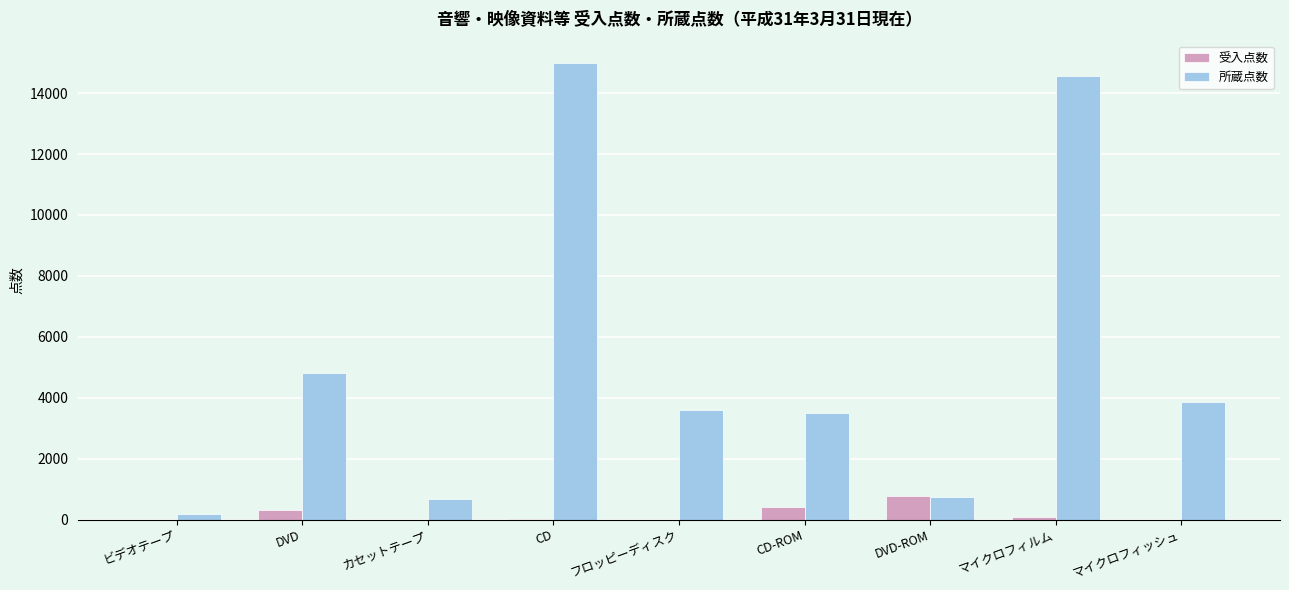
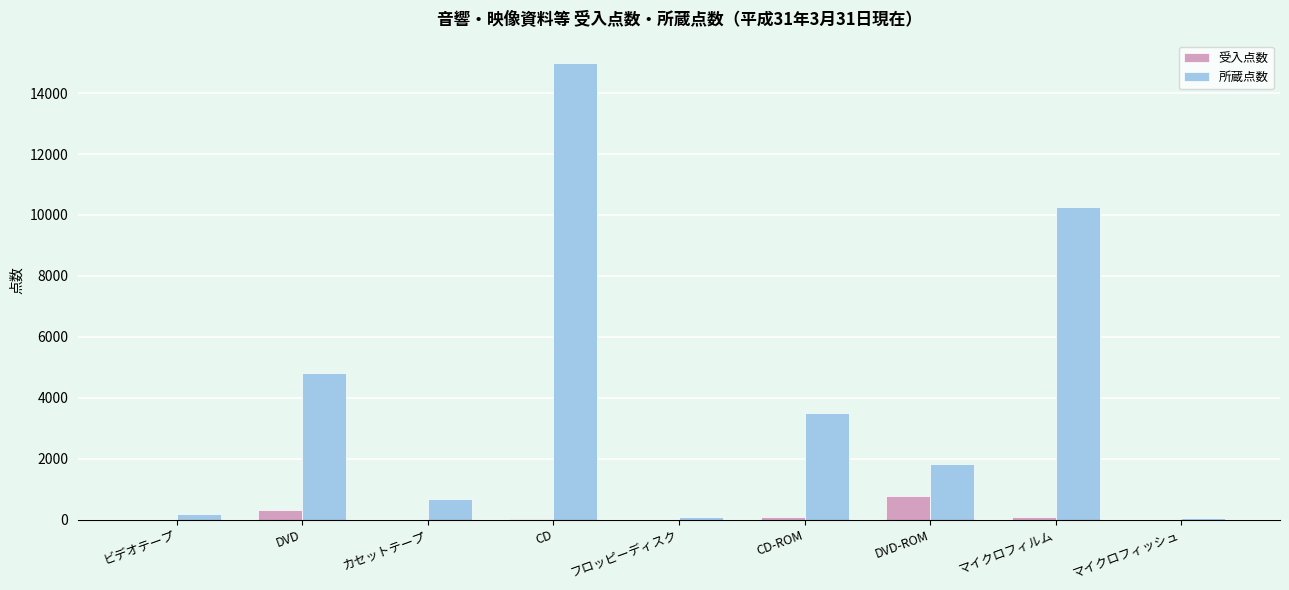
  {
    "受入点数": {
      "ビデオテープ": 0,
      "DVD": 300,
      "カセットテープ": 0,
      "フロッピーディスク": 0,
-     "CD-ROM": 400,
+     "CD-ROM": 100,
      "DVD-ROM": 800,
      "マイクロフィルム": 100,
      "マイクロフィッシュ": 0
    },
    "所蔵点数": {
      "ビデオテープ": 200,
      "DVD": 4800,
      "カセットテープ": 700,
      "CD": 15000,
-     "フロッピーディスク": 3600,
+     "フロッピーディスク": 100,
      "CD-ROM": 3500,
-     "DVD-ROM": 700,
-     "マイクロフィルム": 14600,
-     "マイクロフィッシュ": 3900
+     "DVD-ROM": 1800,
+     "マイクロフィルム": 10300,
+     "マイクロフィッシュ": 100
    }
  }
